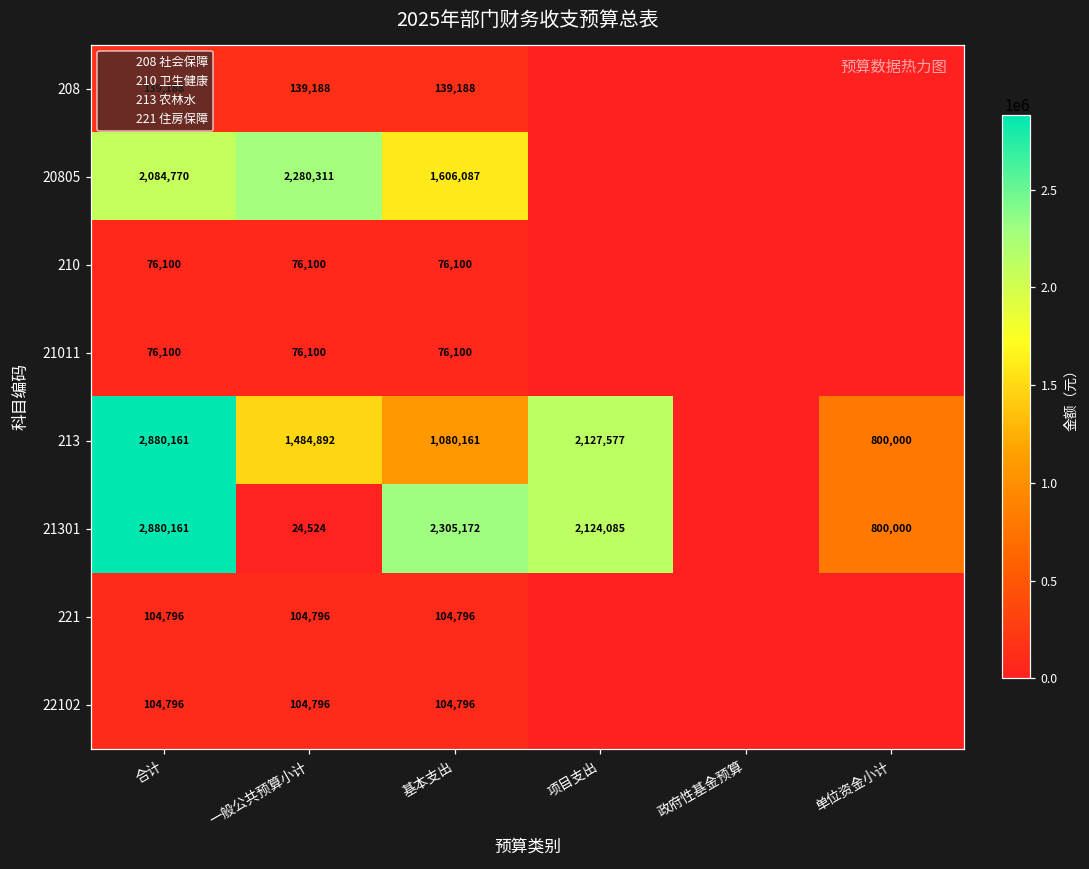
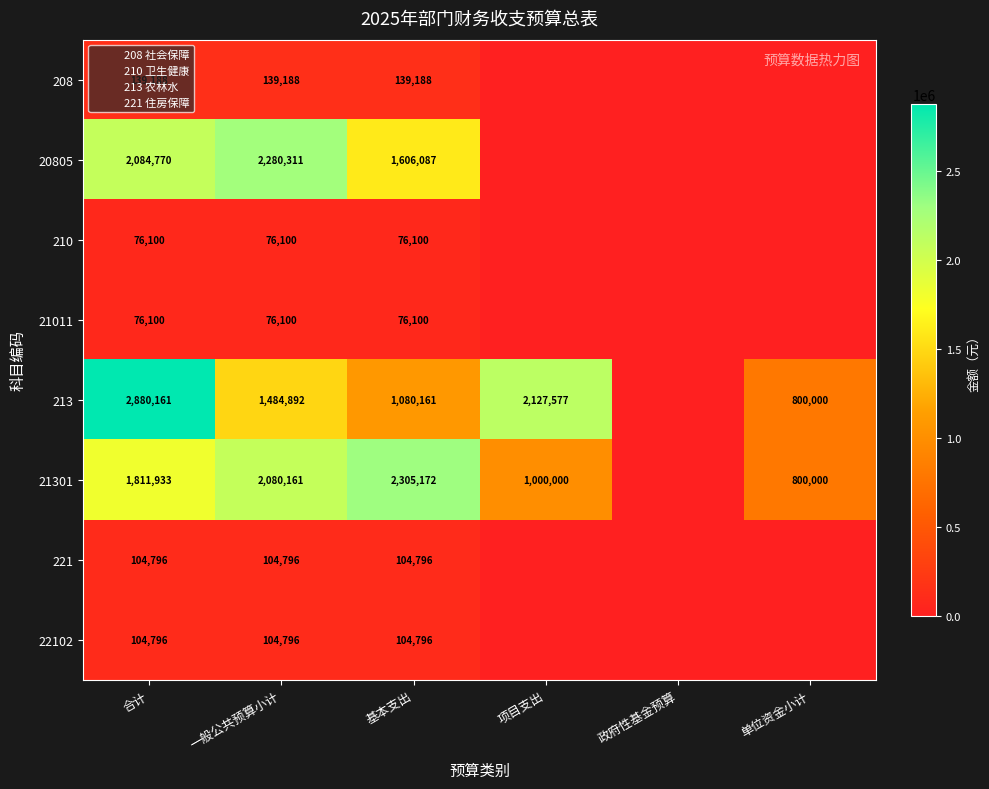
  {
    "208": {
      "一般公共预算小计": "139,188",
      "基本支出": "139,188"
    },
    "20805": {
      "合计": "2,084,770",
      "一般公共预算小计": "2,280,311",
      "基本支出": "1,606,087"
    },
    "210": {
      "合计": "76,100",
      "一般公共预算小计": "76,100",
      "基本支出": "76,100"
    },
    "21011": {
      "合计": "76,100",
      "一般公共预算小计": "76,100",
      "基本支出": "76,100"
    },
    "213": {
      "合计": "2,880,161",
      "一般公共预算小计": "1,484,892",
      "基本支出": "1,080,161",
      "项目支出": "2,127,577",
      "单位资金小计": "800,000"
    },
    "21301": {
-     "合计": "2,880,161",
-     "一般公共预算小计": "24,524",
+     "合计": "1,811,933",
+     "一般公共预算小计": "2,080,161",
      "基本支出": "2,305,172",
-     "项目支出": "2,124,085",
+     "项目支出": "1,000,000",
      "单位资金小计": "800,000"
    },
    "221": {
      "合计": "104,796",
      "一般公共预算小计": "104,796",
      "基本支出": "104,796"
    },
    "22102": {
      "合计": "104,796",
      "一般公共预算小计": "104,796",
      "基本支出": "104,796"
    }
  }
